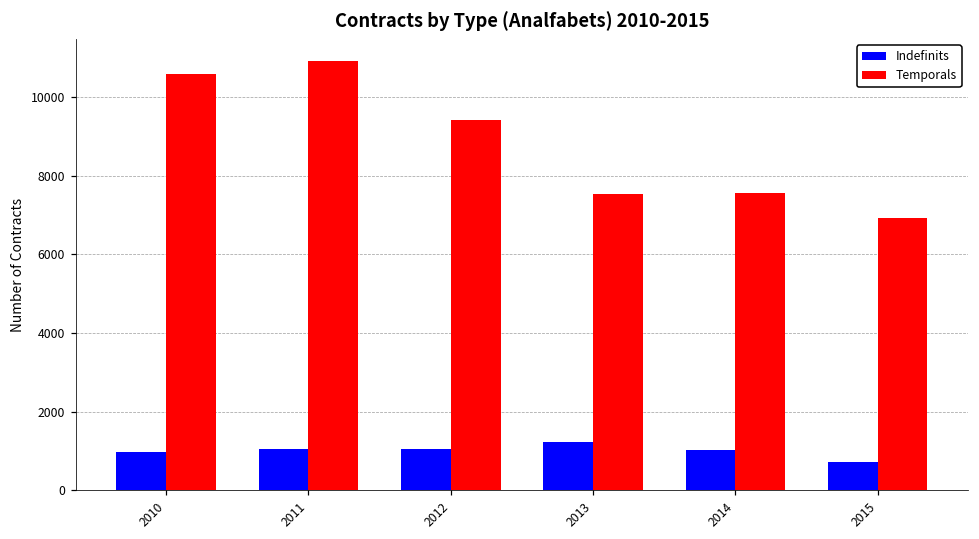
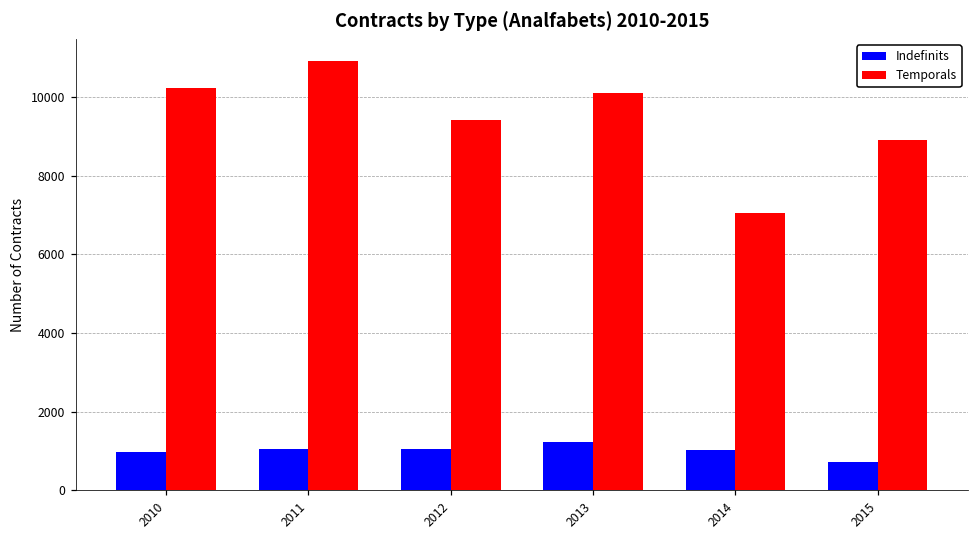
  {
    "Indefinits": {
      "2010": 1000,
      "2011": 1000,
      "2012": 1100,
      "2013": 1200,
      "2014": 1000,
      "2015": 700
    },
    "Temporals": {
-     "2010": 10600,
+     "2010": 10200,
      "2011": 10900,
      "2012": 9400,
-     "2013": 7500,
-     "2014": 7600,
-     "2015": 6900
+     "2013": 10100,
+     "2014": 7100,
+     "2015": 8900
    }
  }
